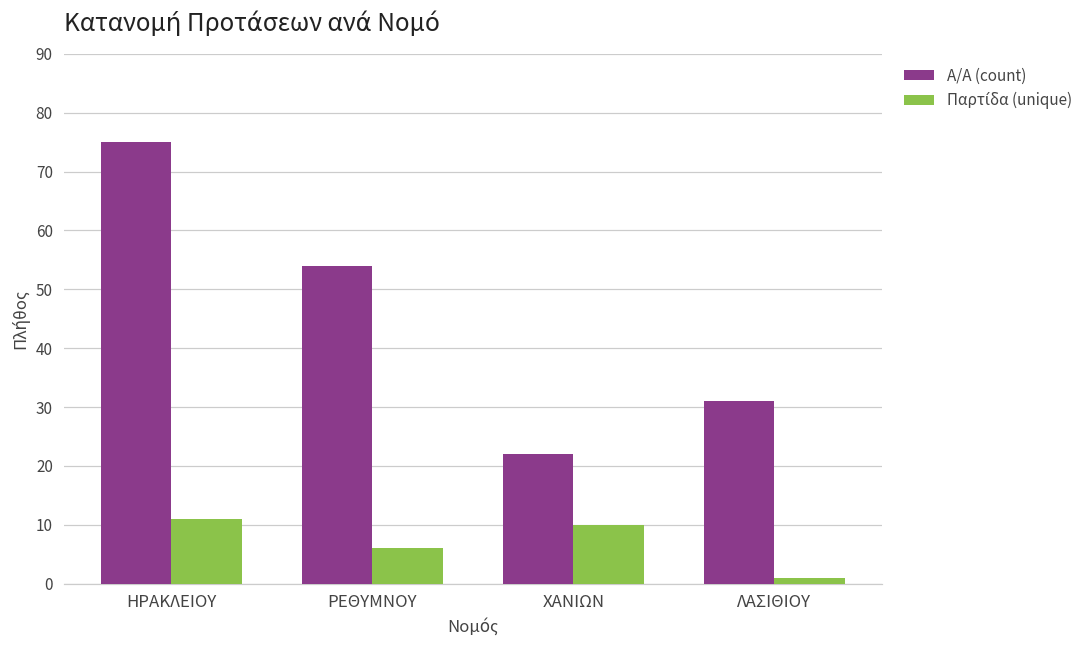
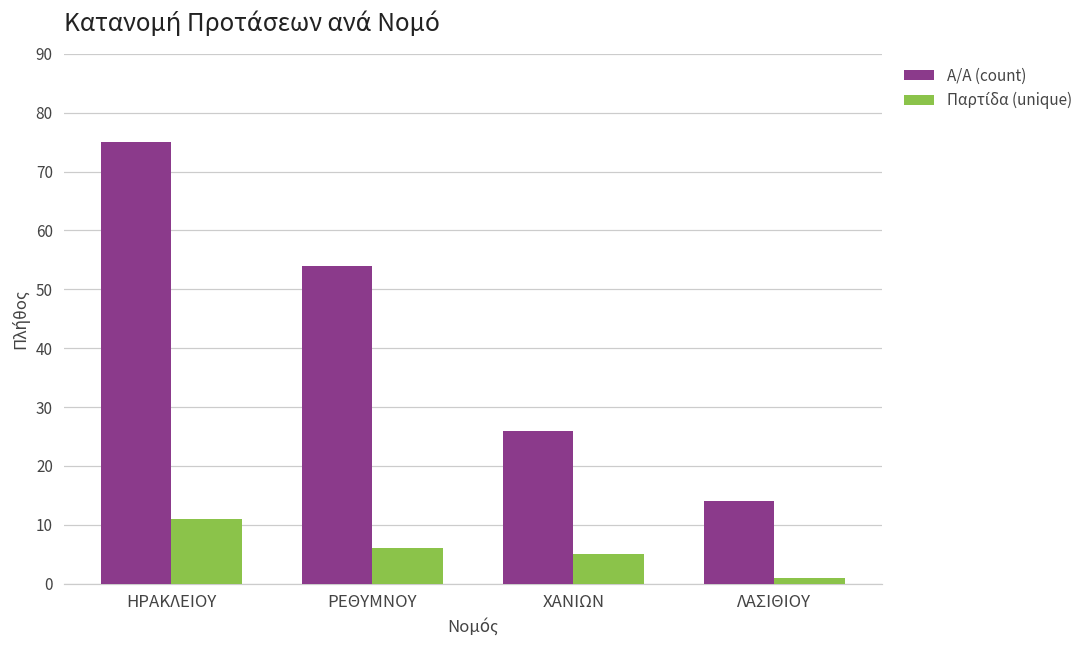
  {
    "Α/Α (count)": {
      "ΗΡΑΚΛΕΙΟΥ": 75,
      "ΡΕΘΥΜΝΟΥ": 54,
-     "ΧΑΝΙΩΝ": 22,
-     "ΛΑΣΙΘΙΟΥ": 31
+     "ΧΑΝΙΩΝ": 26,
+     "ΛΑΣΙΘΙΟΥ": 14
    },
    "Παρτίδα (unique)": {
      "ΗΡΑΚΛΕΙΟΥ": 11,
      "ΡΕΘΥΜΝΟΥ": 6,
-     "ΧΑΝΙΩΝ": 10,
+     "ΧΑΝΙΩΝ": 5,
      "ΛΑΣΙΘΙΟΥ": 1
    }
  }
